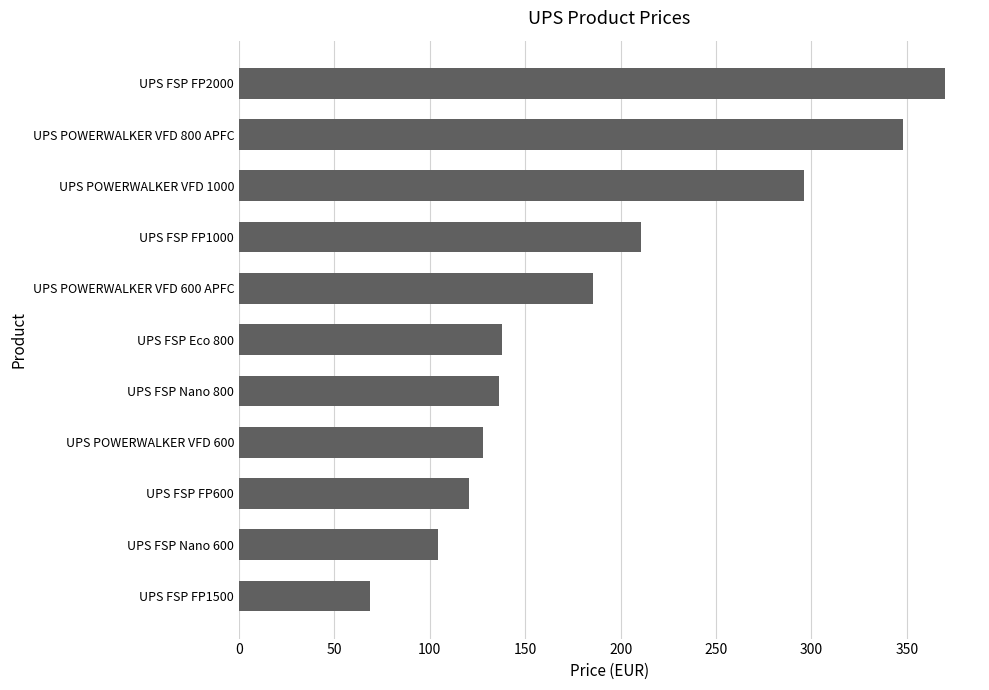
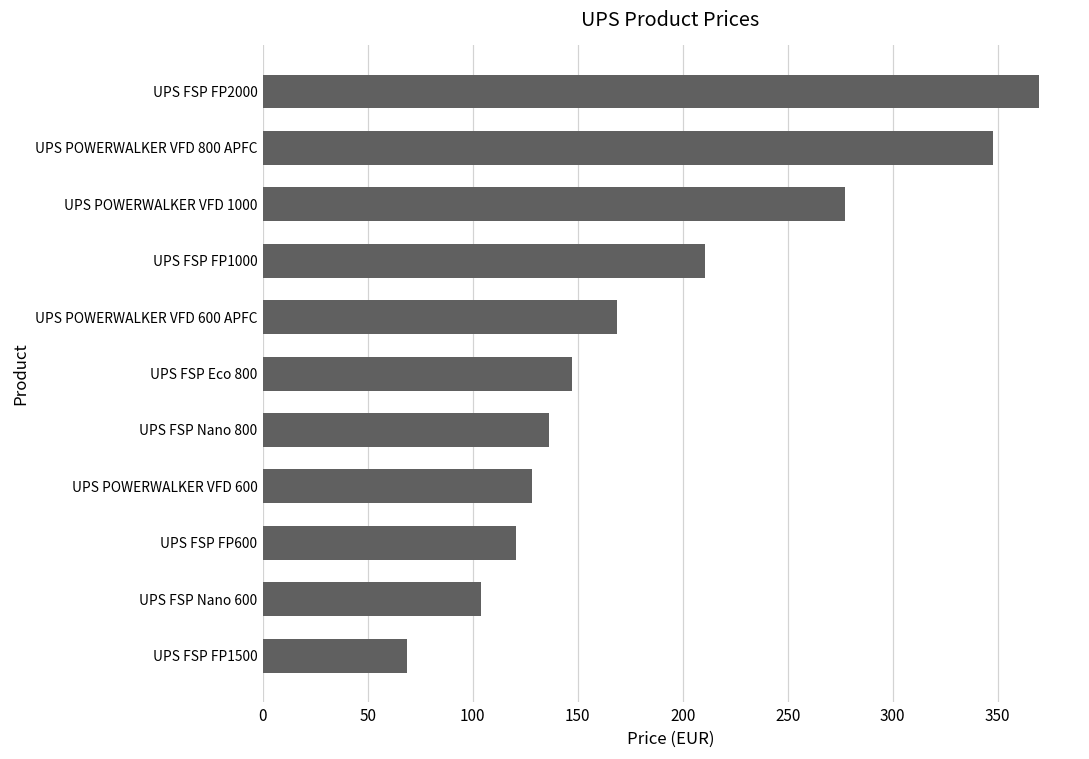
  {
    "UPS FSP FP2000": 370,
    "UPS POWERWALKER VFD 800 APFC": 348,
-   "UPS POWERWALKER VFD 1000": 296,
+   "UPS POWERWALKER VFD 1000": 277,
    "UPS FSP FP1000": 210,
-   "UPS POWERWALKER VFD 600 APFC": 186,
-   "UPS FSP Eco 800": 138,
+   "UPS POWERWALKER VFD 600 APFC": 169,
+   "UPS FSP Eco 800": 147,
    "UPS FSP Nano 800": 136,
    "UPS POWERWALKER VFD 600": 128,
    "UPS FSP FP600": 121,
    "UPS FSP Nano 600": 104,
    "UPS FSP FP1500": 68
  }
